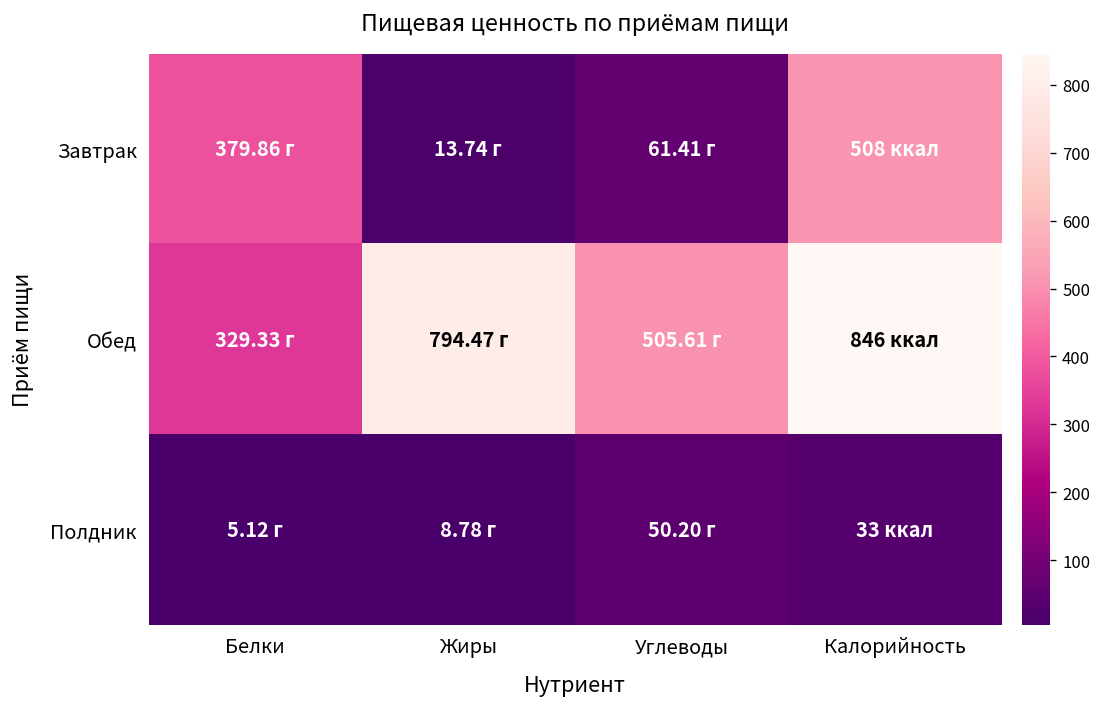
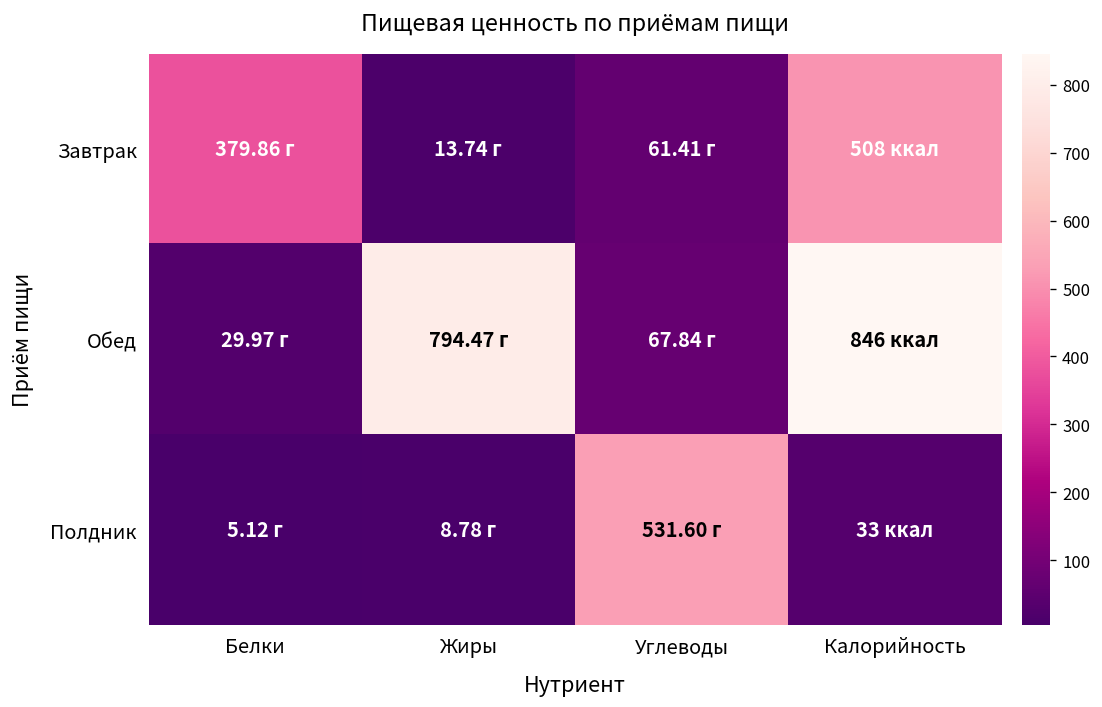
  {
    "Завтрак": {
      "Белки": 379.86,
      "Жиры": 13.74,
      "Углеводы": 61.41,
      "Калорийность": 508
    },
    "Обед": {
-     "Белки": 329.33,
+     "Белки": 29.97,
      "Жиры": 794.47,
-     "Углеводы": 505.61,
+     "Углеводы": 67.84,
      "Калорийность": 846
    },
    "Полдник": {
      "Белки": 5.12,
      "Жиры": 8.78,
-     "Углеводы": 50.20,
+     "Углеводы": 531.60,
      "Калорийность": 33
    }
  }
